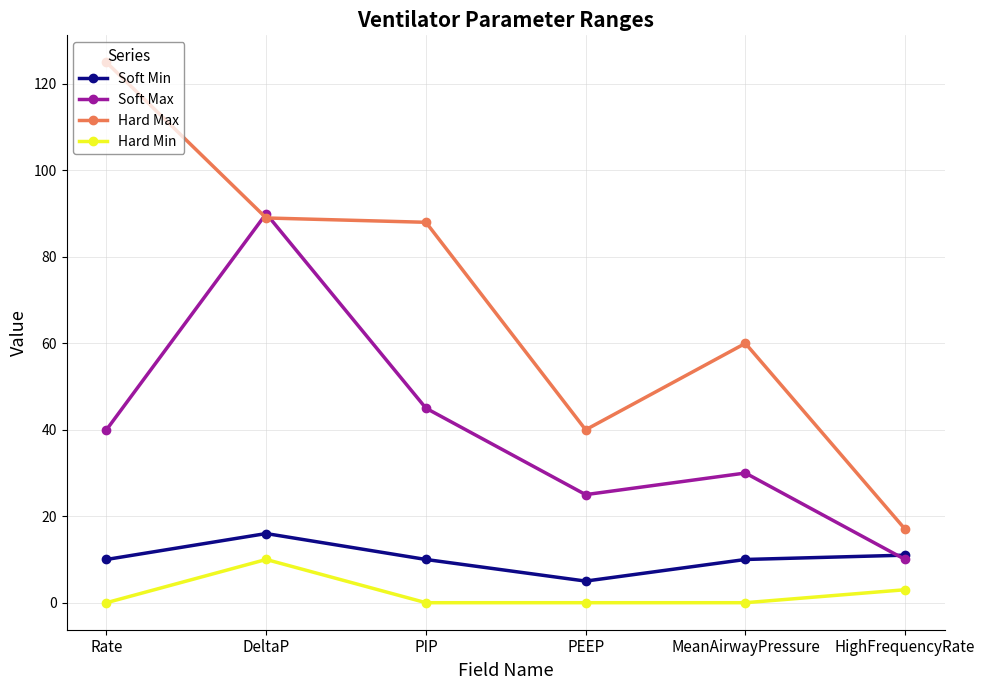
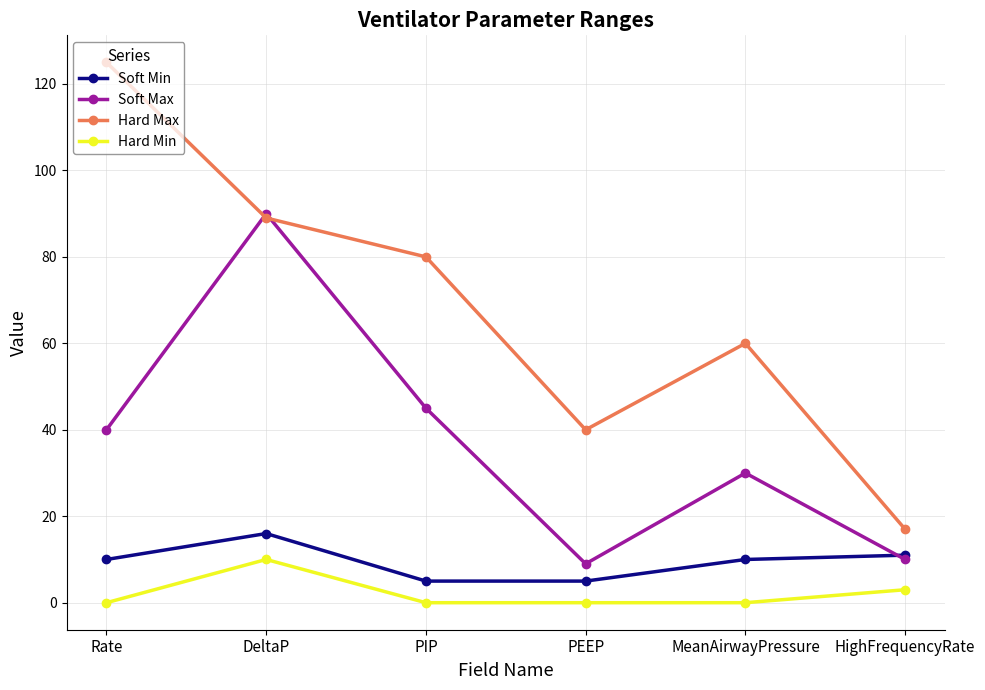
  {
    "Soft Min": {
      "Rate": 10,
      "DeltaP": 16,
-     "PIP": 10,
+     "PIP": 5,
      "PEEP": 5,
      "MeanAirwayPressure": 10,
      "HighFrequencyRate": 11
    },
    "Soft Max": {
      "Rate": 40,
      "DeltaP": 90,
      "PIP": 45,
-     "PEEP": 25,
+     "PEEP": 9,
      "MeanAirwayPressure": 30,
      "HighFrequencyRate": 10
    },
    "Hard Max": {
      "DeltaP": 89,
-     "PIP": 88,
+     "PIP": 80,
      "PEEP": 40,
      "MeanAirwayPressure": 60,
      "HighFrequencyRate": 17
    },
    "Hard Min": {
      "Rate": 0,
      "DeltaP": 10,
      "PIP": 0,
      "PEEP": 0,
      "MeanAirwayPressure": 0,
      "HighFrequencyRate": 3
    }
  }
